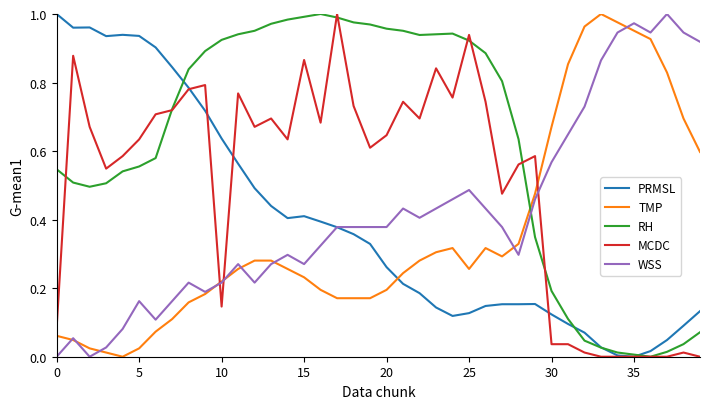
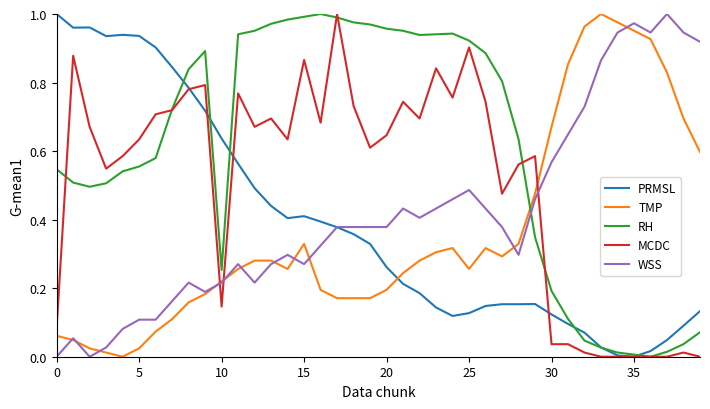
  {
    "PRMSL": {
      "0": 1.00,
      "5": 0.94,
      "10": 0.64,
      "15": 0.41,
      "20": 0.26,
      "25": 0.13,
      "30": 0.12
    },
    "TMP": {
      "0": 0.06,
      "5": 0.02,
-     "15": 0.23,
+     "15": 0.33,
      "20": 0.20,
      "25": 0.26,
      "30": 0.67,
      "35": 0.95
    },
    "RH": {
      "0": 0.55,
      "5": 0.56,
-     "10": 0.92,
+     "10": 0.25,
      "15": 0.99,
      "20": 0.96,
      "25": 0.92,
      "30": 0.19
    },
    "MCDC": {
      "0": 0.09,
      "5": 0.63,
      "10": 0.15,
      "15": 0.87,
      "20": 0.65,
-     "25": 0.94,
+     "25": 0.90,
      "30": 0.04
    },
    "WSS": {
      "0": 0.00,
-     "5": 0.16,
+     "5": 0.11,
      "15": 0.27,
      "20": 0.38,
      "25": 0.49,
      "30": 0.57,
      "35": 0.97
    }
  }
